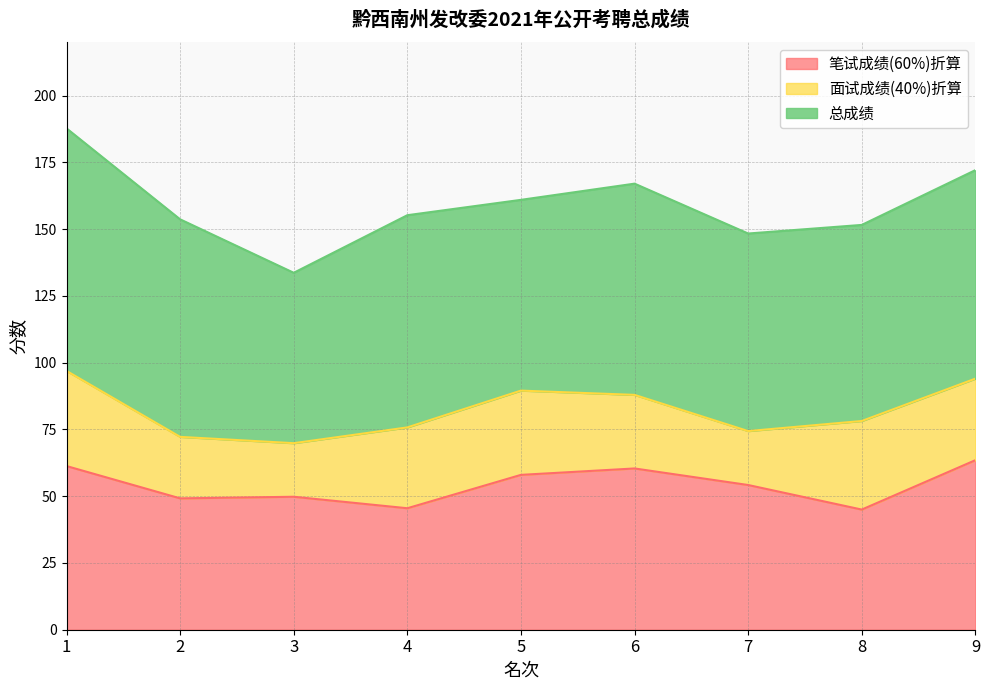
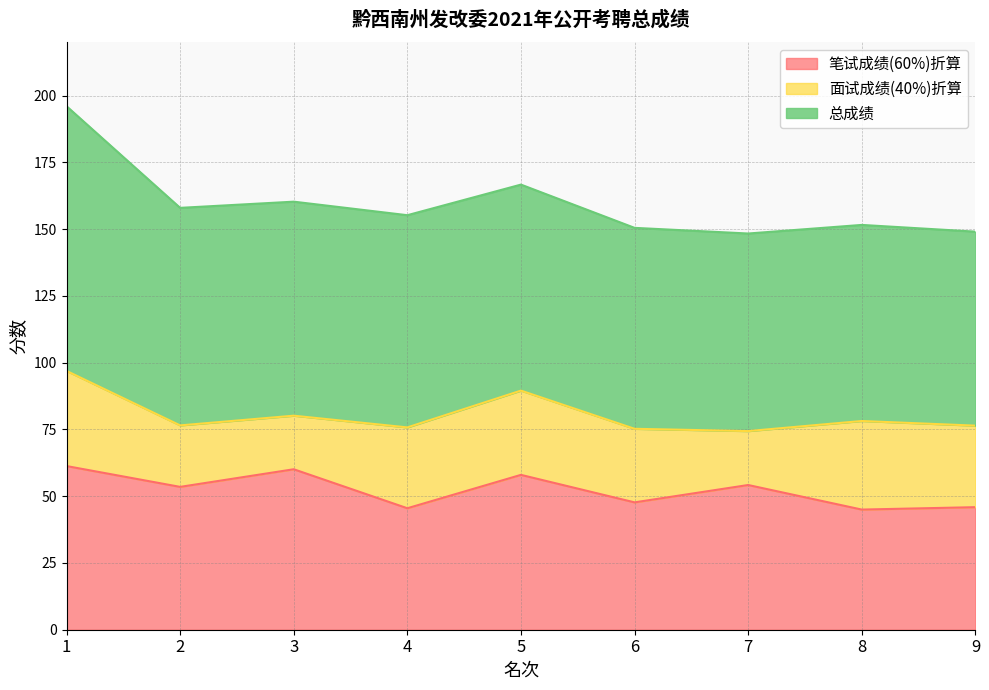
  {
    "笔试成绩(60%)折算": {
      "1": 61,
-     "2": 49,
-     "3": 50,
+     "2": 54,
+     "3": 60,
      "4": 46,
      "5": 58,
-     "6": 60,
+     "6": 48,
      "7": 54,
      "8": 45,
-     "9": 64
+     "9": 46
    },
    "面试成绩(40%)折算": {
      "1": 36,
      "2": 23,
      "3": 20,
      "4": 30,
      "5": 32,
      "6": 28,
      "7": 20,
      "8": 33,
      "9": 31
    },
    "总成绩": {
-     "1": 91,
+     "1": 99,
      "2": 81,
-     "3": 64,
+     "3": 80,
      "4": 79,
-     "5": 71,
-     "6": 79,
+     "5": 77,
+     "6": 75,
      "7": 74,
      "8": 73,
-     "9": 78
+     "9": 73
    }
  }
